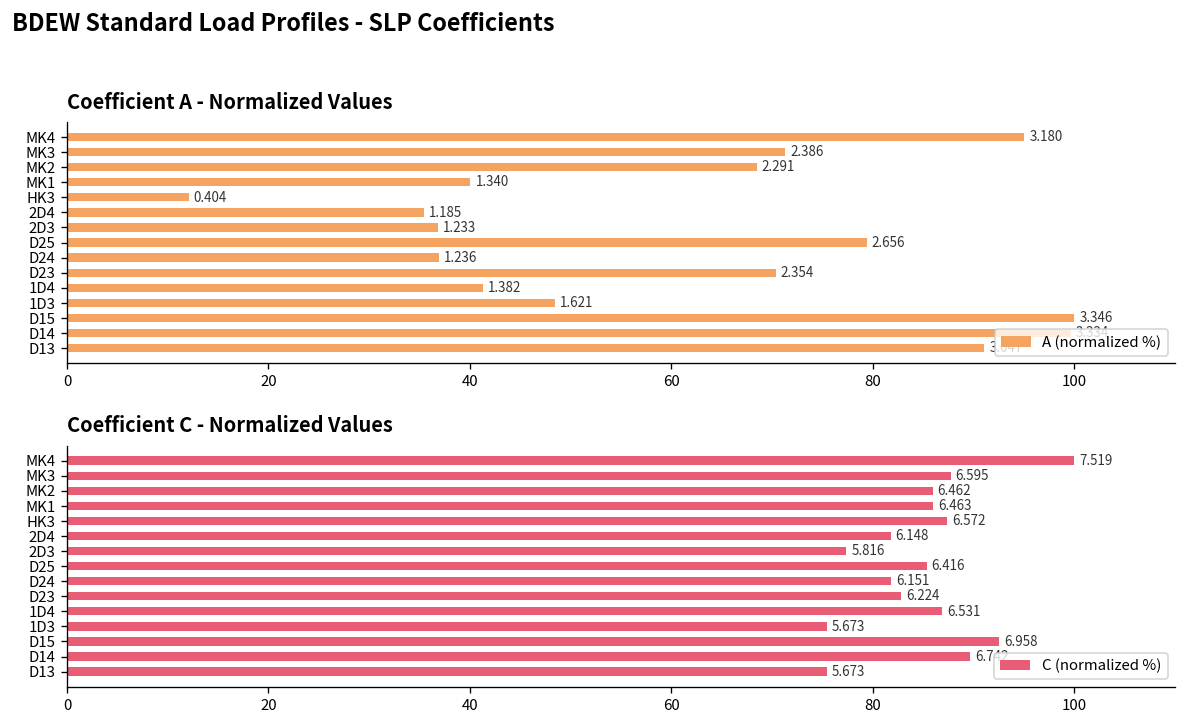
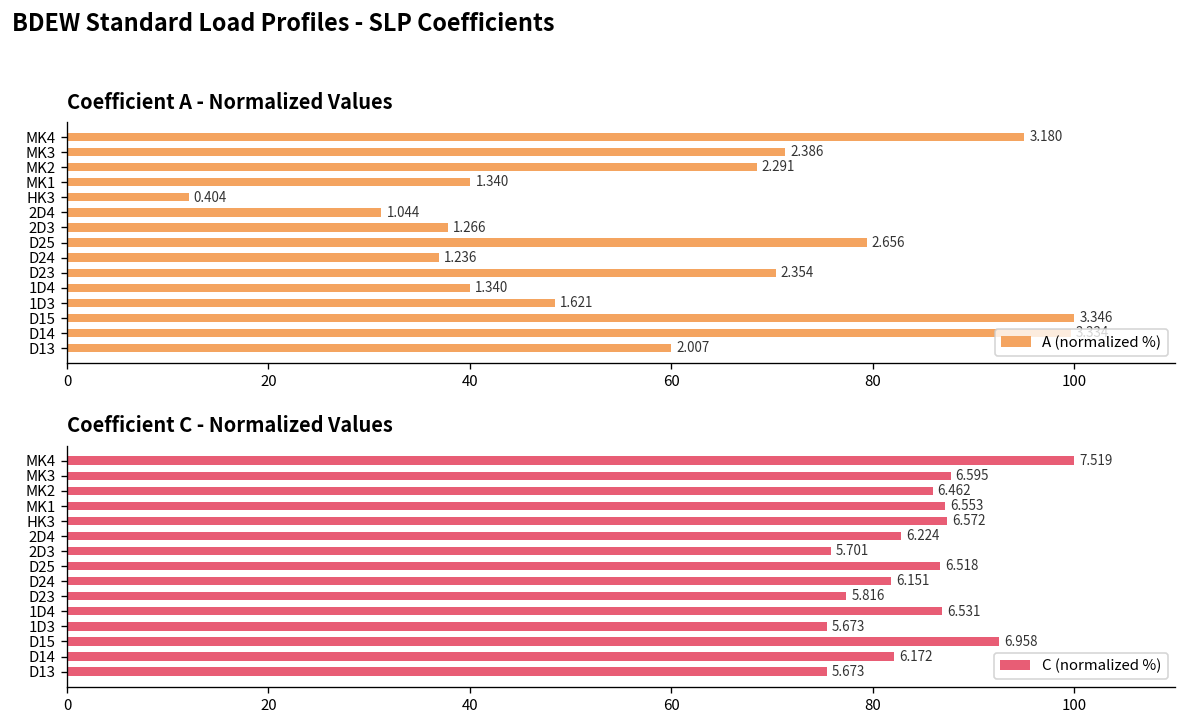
  {
    "Coefficient A - Normalized Values": {
-     "2D4": 1.185,
-     "2D3": 1.233,
-     "1D4": 1.382,
-     "D13": 91
+     "2D4": 1.044,
+     "2D3": 1.266,
+     "1D4": 1.340,
+     "D13": 60
    },
    "Coefficient C - Normalized Values": {
-     "MK1": 6.463,
-     "2D4": 6.148,
-     "2D3": 5.816,
-     "D25": 6.416,
-     "D23": 6.224,
-     "D14": 90
+     "MK1": 6.553,
+     "2D4": 6.224,
+     "2D3": 5.701,
+     "D25": 6.518,
+     "D23": 5.816,
+     "D14": 82
    }
  }
